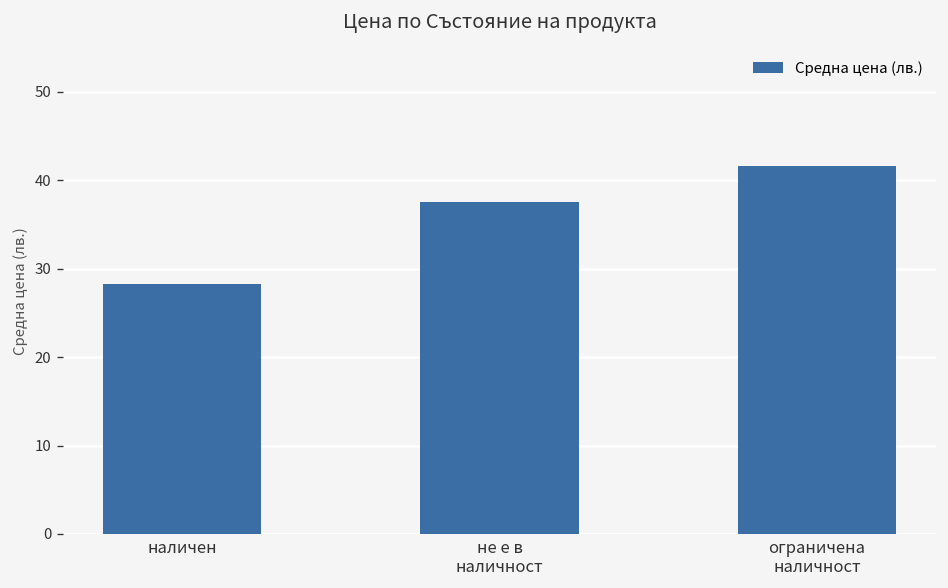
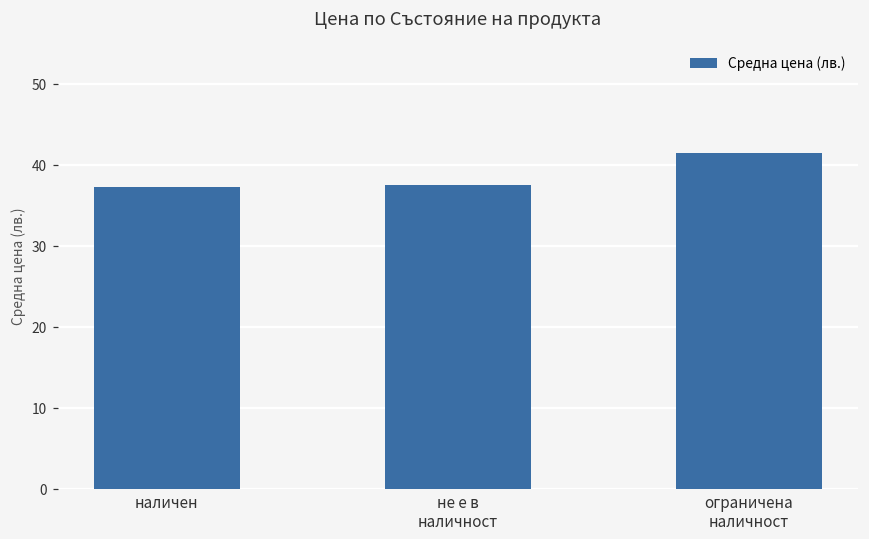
  {
-   "наличен": 28,
+   "наличен": 37,
    "не е в наличност": 38,
    "ограничена наличност": 42
  }
